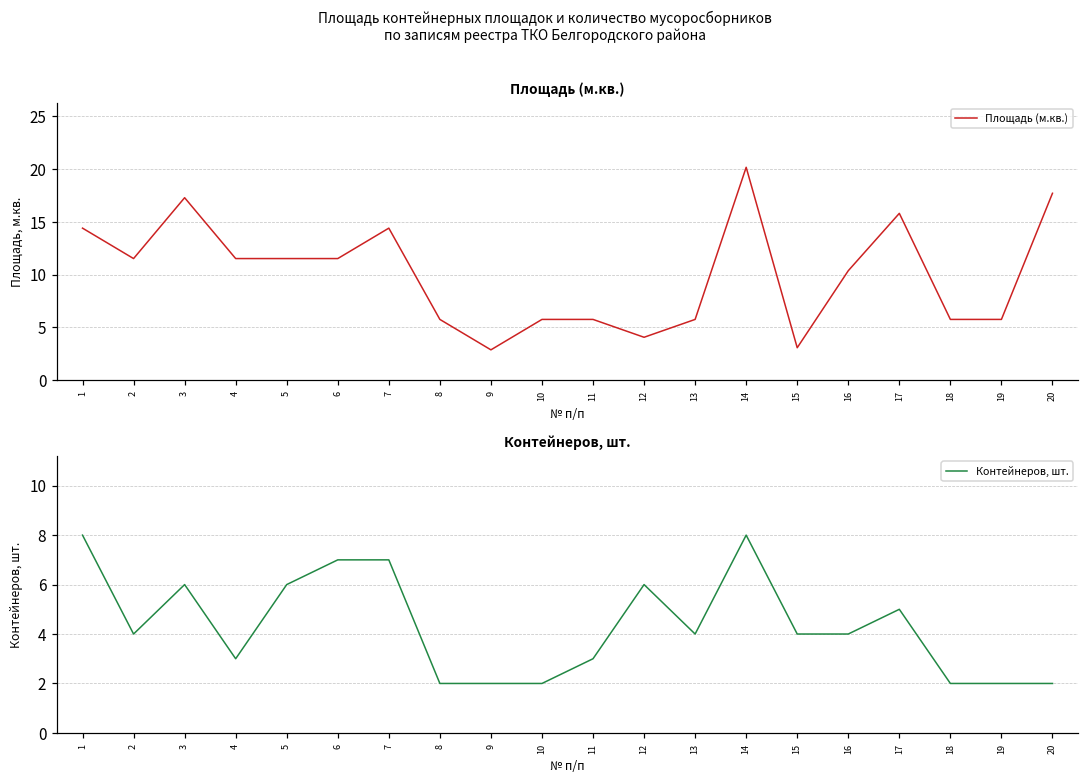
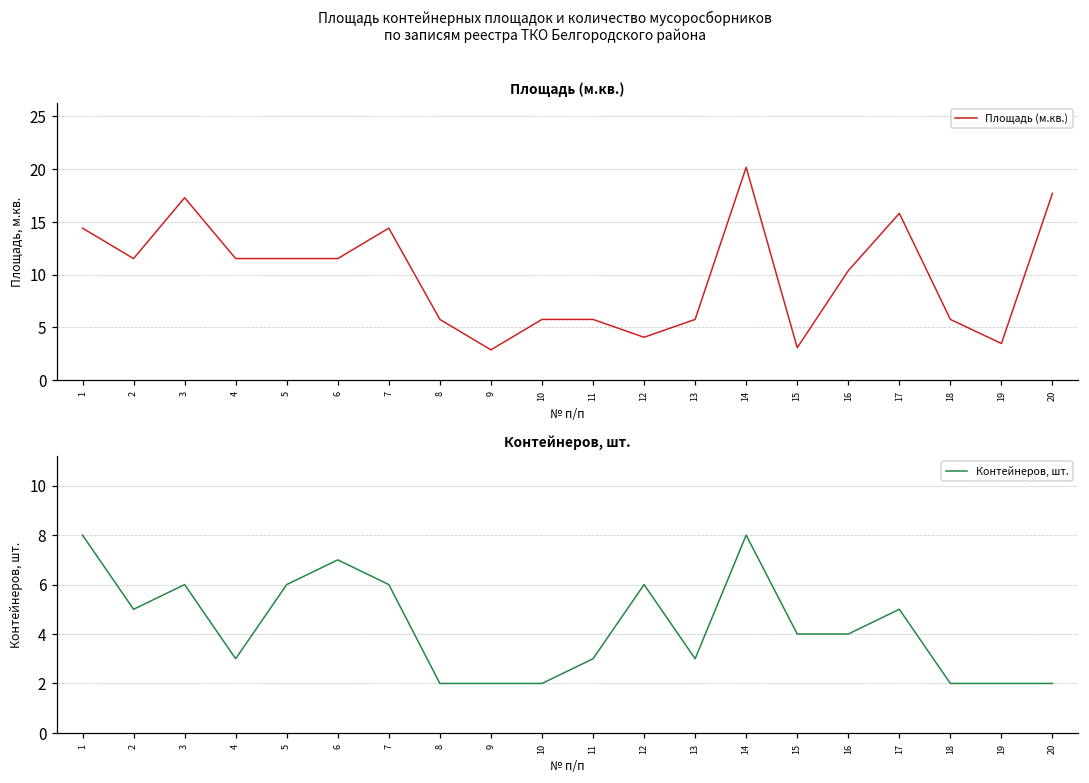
  {
    "Площадь (м.кв.)": {
      "1": 14,
      "2": 12,
      "3": 17,
      "4": 12,
      "5": 12,
      "6": 12,
      "7": 14,
      "8": 6,
      "9": 3,
      "10": 6,
      "11": 6,
      "12": 4,
      "13": 6,
      "14": 20,
      "15": 3,
      "16": 10,
      "17": 16,
      "18": 6,
-     "19": 6,
+     "19": 3,
      "20": 18
    },
    "Контейнеров, шт.": {
      "1": 8,
-     "2": 4,
+     "2": 5,
      "3": 6,
      "4": 3,
      "5": 6,
      "6": 7,
-     "7": 7,
+     "7": 6,
      "8": 2,
      "9": 2,
      "10": 2,
      "11": 3,
      "12": 6,
-     "13": 4,
+     "13": 3,
      "14": 8,
      "15": 4,
      "16": 4,
      "17": 5,
      "18": 2,
      "19": 2,
      "20": 2
    }
  }
